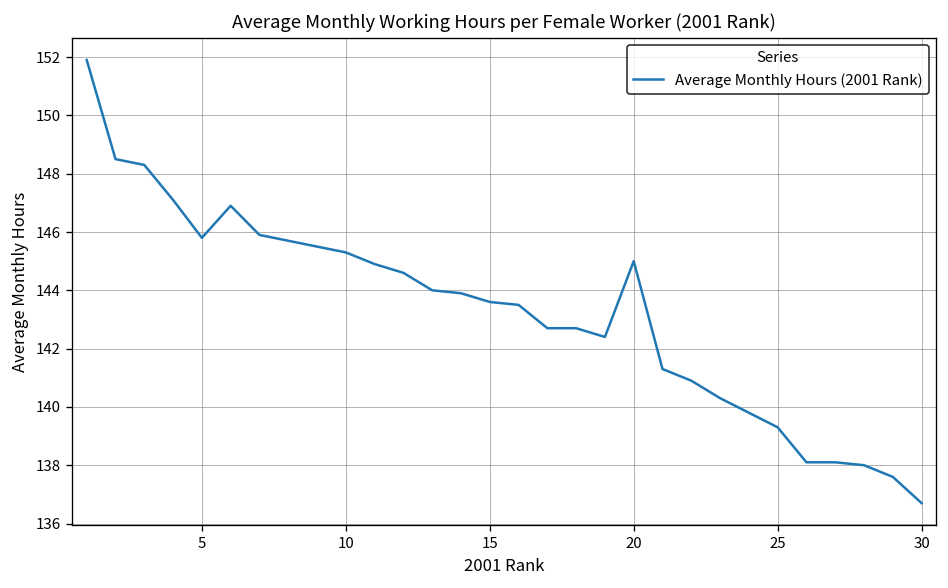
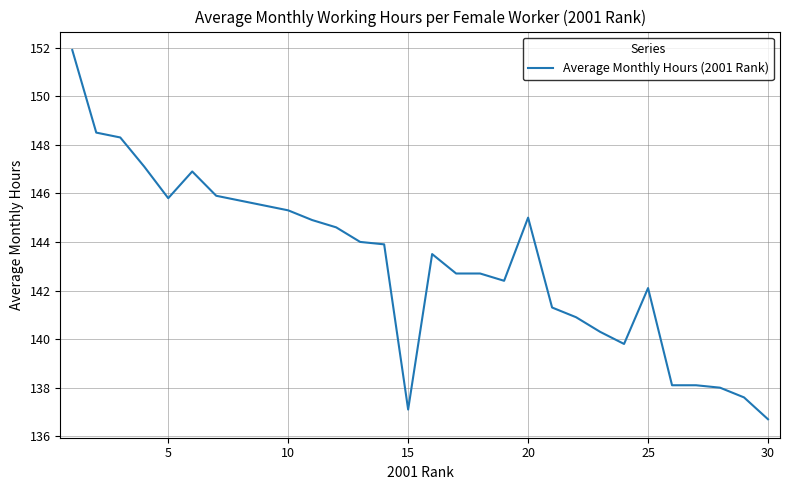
  {
    "5": 145.8,
    "10": 145.3,
-   "15": 143.6,
+   "15": 137.1,
    "20": 145.0,
-   "25": 139.3,
+   "25": 142.1,
    "30": 136.7
  }
